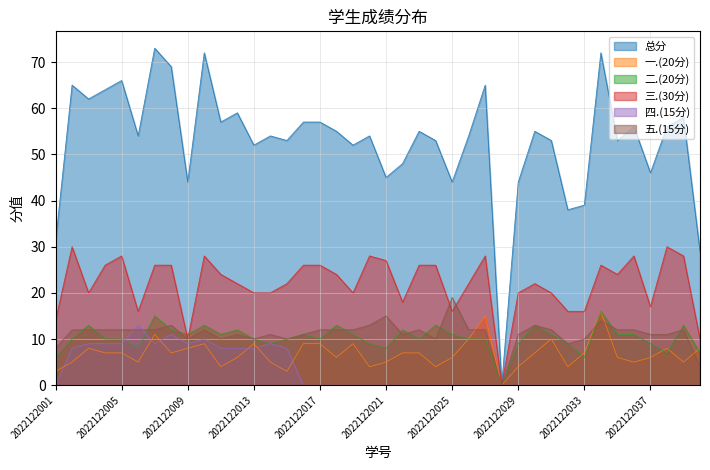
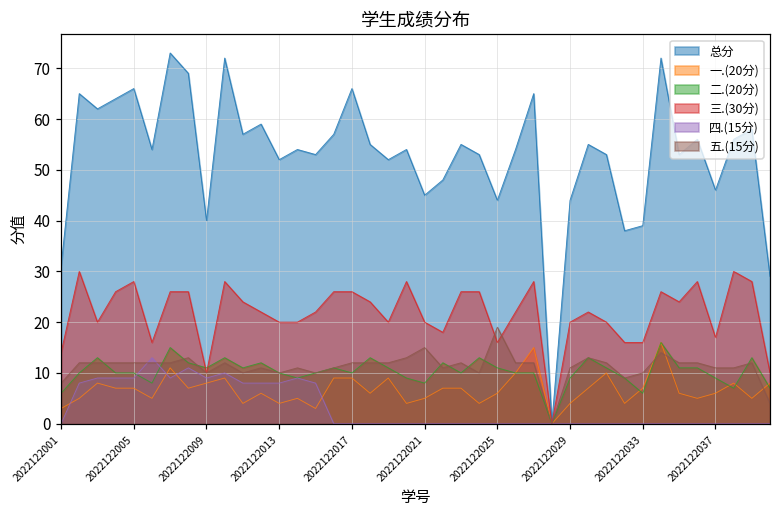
  {
    "总分": {
      "2022122001": 31,
      "2022122005": 66,
-     "2022122009": 44,
+     "2022122009": 40,
      "2022122013": 52,
-     "2022122017": 57,
+     "2022122017": 66,
      "2022122021": 45,
      "2022122025": 44,
      "2022122029": 44,
      "2022122033": 39,
      "2022122037": 46
    },
    "一.(20分)": {
      "2022122001": 3,
      "2022122005": 7,
      "2022122009": 8,
-     "2022122013": 9,
+     "2022122013": 4,
      "2022122017": 9,
      "2022122021": 5,
      "2022122025": 6,
      "2022122029": 4,
      "2022122033": 7,
      "2022122037": 6
    },
    "二.(20分)": {
      "2022122001": 6,
      "2022122005": 10,
      "2022122009": 11,
      "2022122017": 10,
      "2022122021": 8,
      "2022122025": 11,
      "2022122029": 9,
      "2022122033": 6,
      "2022122037": 9
    },
    "三.(30分)": {
      "2022122001": 14,
      "2022122005": 28,
      "2022122013": 20,
      "2022122017": 26,
-     "2022122021": 27,
+     "2022122021": 20,
      "2022122025": 16,
      "2022122029": 20,
      "2022122033": 16,
      "2022122037": 17
    },
    "四.(15分)": {
      "2022122001": 0,
      "2022122005": 9,
      "2022122009": 9,
      "2022122013": 8,
      "2022122017": 0,
      "2022122021": 0,
      "2022122025": 0,
      "2022122029": 0,
      "2022122033": 0,
      "2022122037": 0
    },
    "五.(15分)": {
      "2022122001": 8,
      "2022122005": 12,
      "2022122017": 12,
      "2022122021": 15,
      "2022122025": 19,
      "2022122029": 11,
      "2022122033": 10,
      "2022122037": 11
    }
  }
